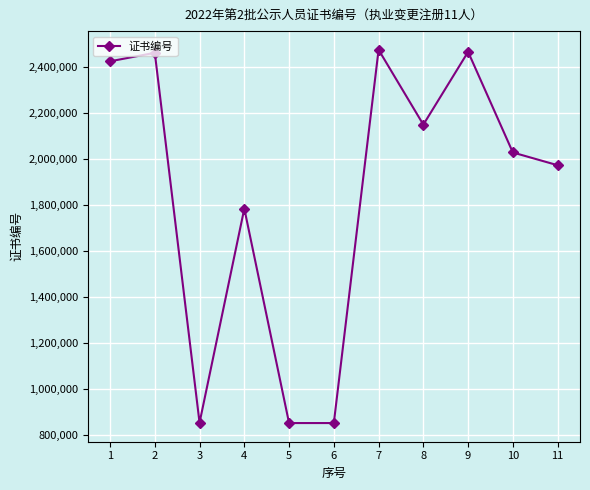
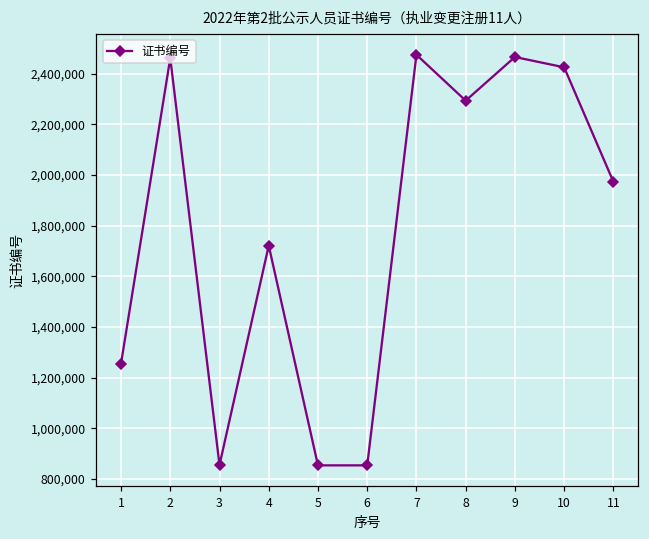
  {
-   "1": "2,420,000",
+   "1": "1,260,000",
    "3": "860,000",
-   "4": "1,780,000",
+   "4": "1,720,000",
    "5": "850,000",
    "6": "850,000",
    "7": "2,470,000",
-   "8": "2,150,000",
+   "8": "2,290,000",
    "9": "2,470,000",
-   "10": "2,030,000",
+   "10": "2,420,000",
    "11": "1,970,000"
  }
